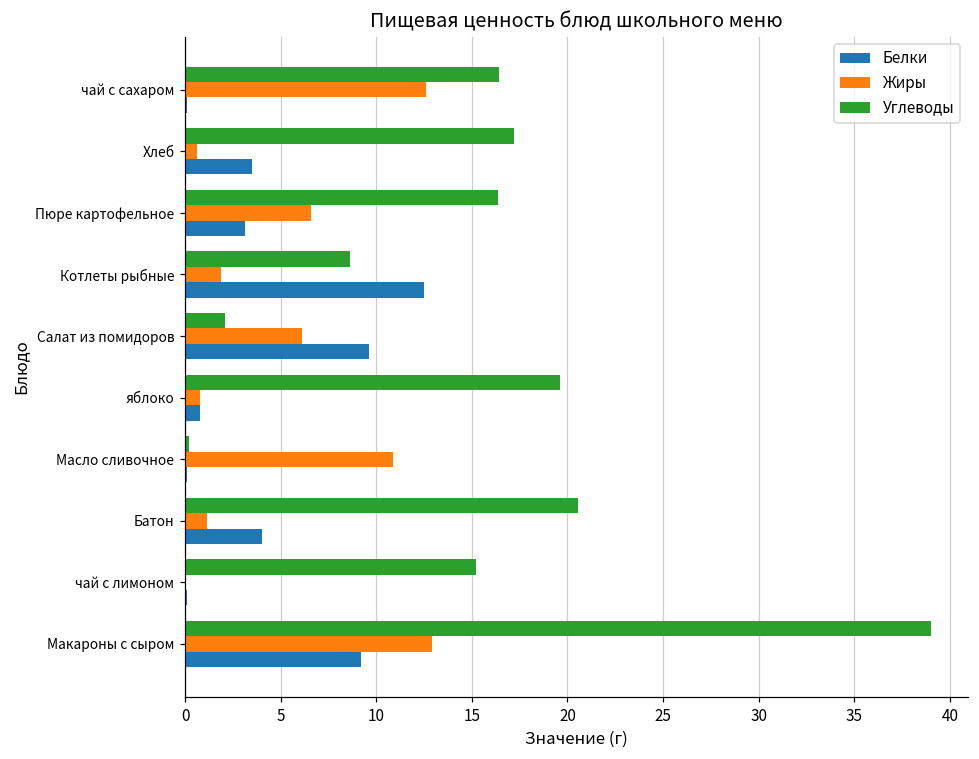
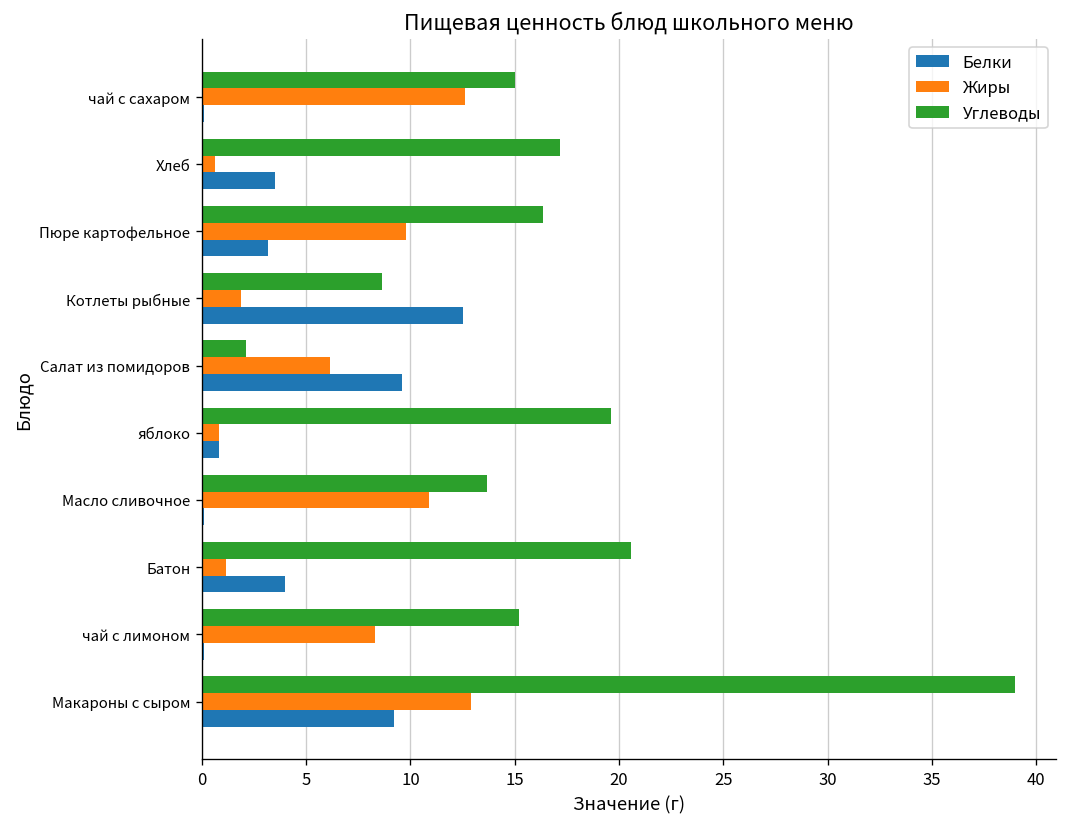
  {
    "Белки": {
      "Хлеб": 3.5,
      "Пюре картофельное": 3.2,
      "Котлеты рыбные": 12.5,
      "Салат из помидоров": 9.6,
      "яблоко": 0.8,
      "Батон": 4.0,
      "Макароны с сыром": 9.2
    },
    "Жиры": {
      "чай с сахаром": 12.6,
      "Хлеб": 0.6,
-     "Пюре картофельное": 6.6,
+     "Пюре картофельное": 9.8,
      "Котлеты рыбные": 1.9,
      "Салат из помидоров": 6.1,
      "яблоко": 0.8,
      "Масло сливочное": 10.9,
      "Батон": 1.2,
-     "чай с лимоном": 0.0,
+     "чай с лимоном": 8.3,
      "Макароны с сыром": 12.9
    },
    "Углеводы": {
-     "чай с сахаром": 16.4,
+     "чай с сахаром": 15.0,
      "Хлеб": 17.2,
      "Пюре картофельное": 16.4,
      "Котлеты рыбные": 8.6,
      "Салат из помидоров": 2.1,
      "яблоко": 19.6,
-     "Масло сливочное": 0.2,
+     "Масло сливочное": 13.7,
      "Батон": 20.6,
      "чай с лимоном": 15.2,
      "Макароны с сыром": 39.0
    }
  }
